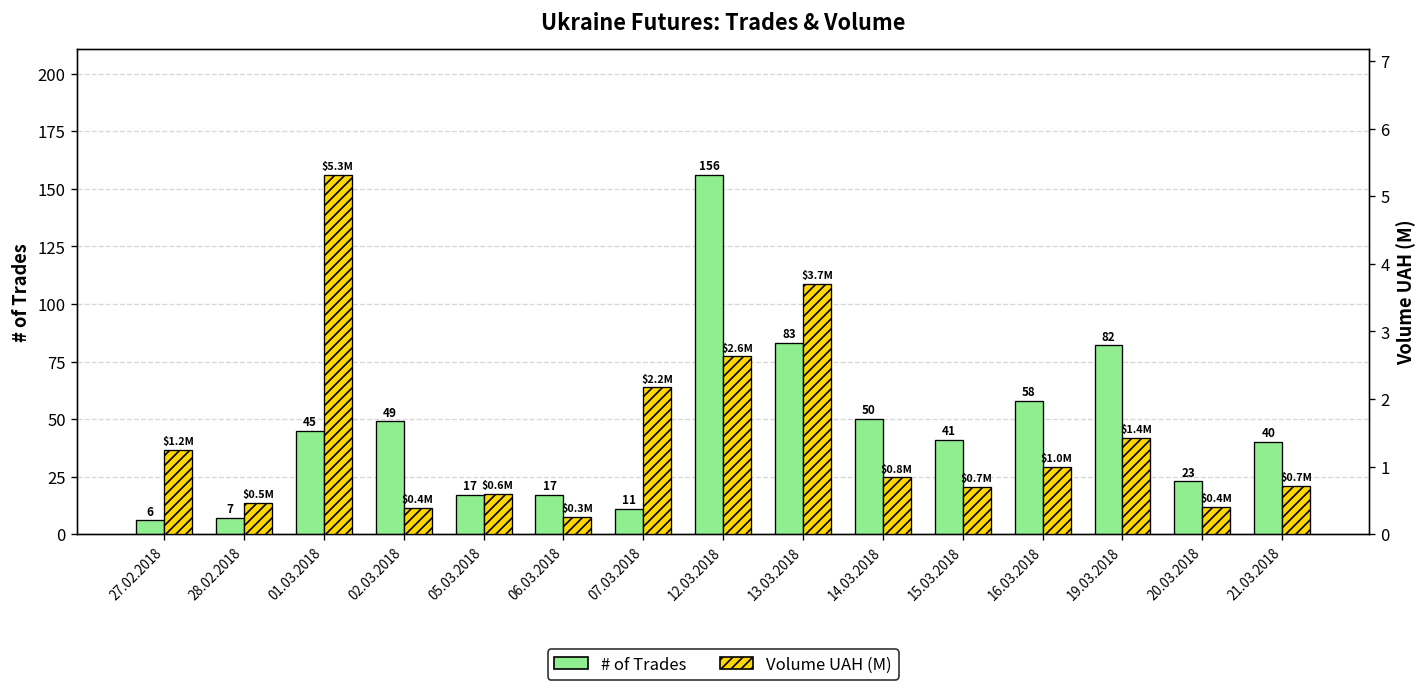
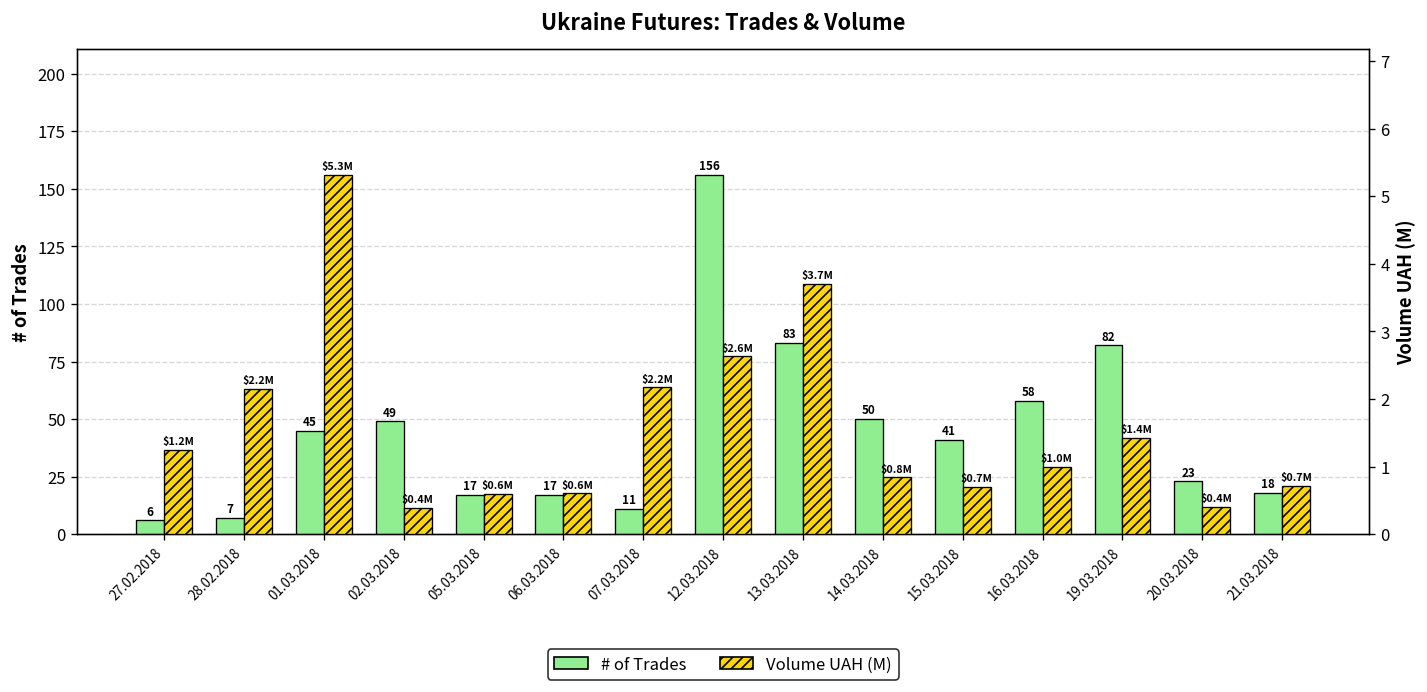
  {
    "# of Trades": {
      "27.02.2018": "6",
      "28.02.2018": "7",
      "01.03.2018": "45",
      "02.03.2018": "49",
      "05.03.2018": "17",
      "06.03.2018": "17",
      "07.03.2018": "11",
      "12.03.2018": "156",
      "13.03.2018": "83",
      "14.03.2018": "50",
      "15.03.2018": "41",
      "16.03.2018": "58",
      "19.03.2018": "82",
      "20.03.2018": "23",
-     "21.03.2018": "40"
+     "21.03.2018": "18"
    },
    "Volume UAH (M)": {
      "27.02.2018": "$1.2M",
-     "28.02.2018": "$0.5M",
+     "28.02.2018": "$2.2M",
      "01.03.2018": "$5.3M",
      "02.03.2018": "$0.4M",
      "05.03.2018": "$0.6M",
-     "06.03.2018": "$0.3M",
+     "06.03.2018": "$0.6M",
      "07.03.2018": "$2.2M",
      "12.03.2018": "$2.6M",
      "13.03.2018": "$3.7M",
      "14.03.2018": "$0.8M",
      "15.03.2018": "$0.7M",
      "16.03.2018": "$1.0M",
      "19.03.2018": "$1.4M",
      "20.03.2018": "$0.4M",
      "21.03.2018": "$0.7M"
    }
  }
